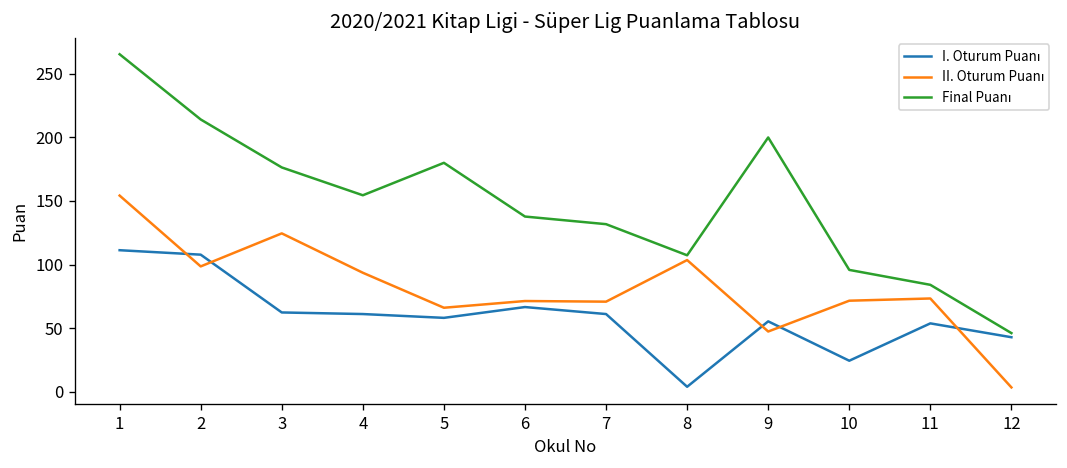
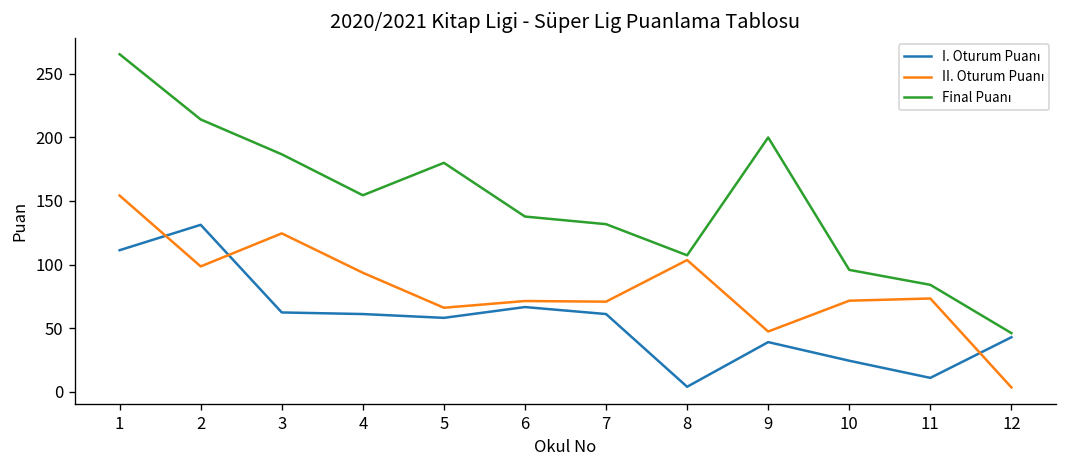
  {
    "I. Oturum Puanı": {
      "1": 111,
-     "2": 108,
+     "2": 131,
      "3": 62,
      "4": 61,
      "5": 58,
      "6": 67,
      "7": 61,
      "8": 4,
-     "9": 55,
+     "9": 39,
      "10": 24,
-     "11": 54,
+     "11": 11,
      "12": 43
    },
    "II. Oturum Puanı": {
      "1": 154,
      "2": 99,
      "3": 125,
      "4": 94,
      "5": 66,
      "6": 71,
      "7": 71,
      "8": 104,
      "9": 47,
      "10": 72,
      "11": 73,
      "12": 3
    },
    "Final Puanı": {
      "1": 266,
      "2": 214,
-     "3": 176,
+     "3": 187,
      "4": 155,
      "5": 180,
      "6": 138,
      "7": 132,
      "8": 107,
      "9": 200,
      "10": 96,
      "11": 84,
      "12": 46
    }
  }
